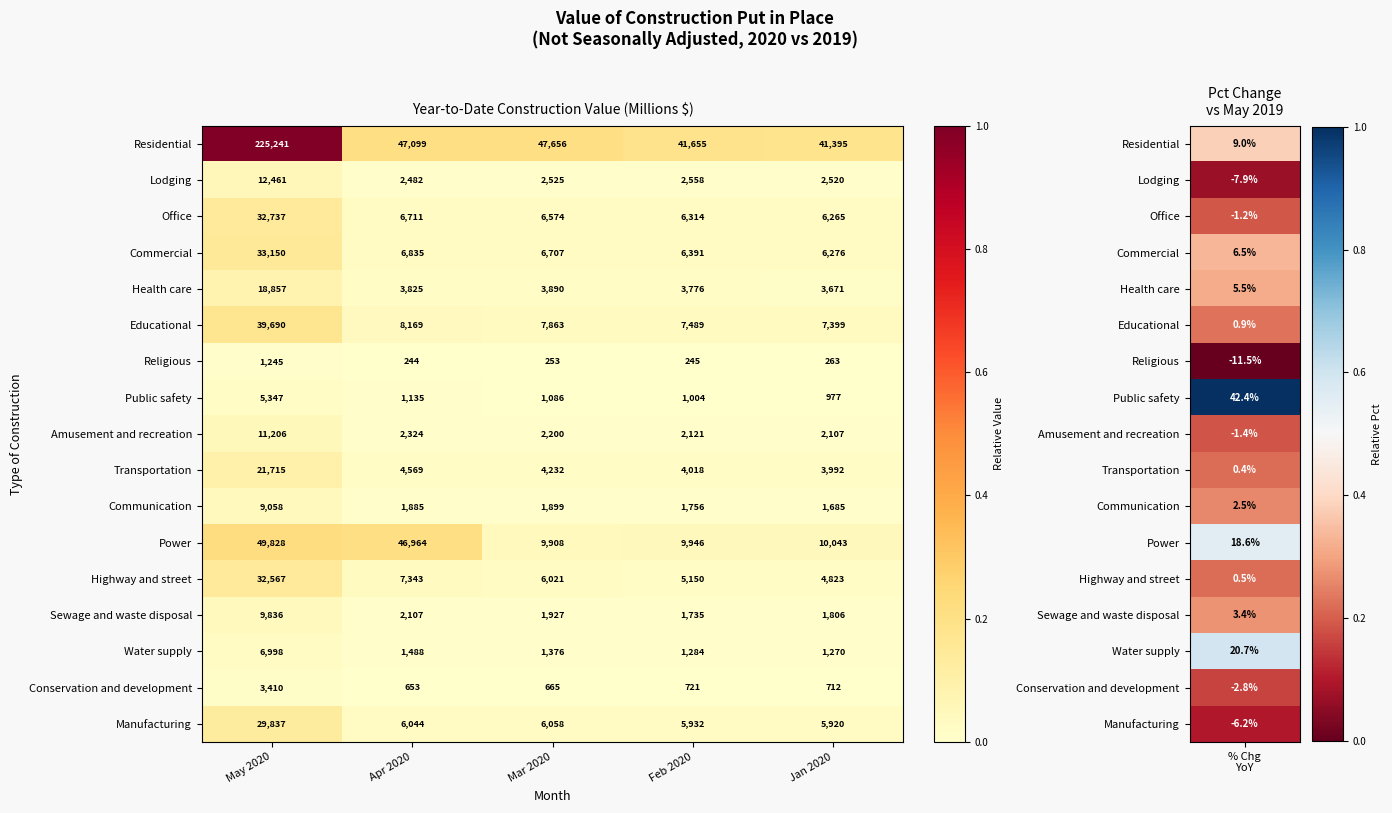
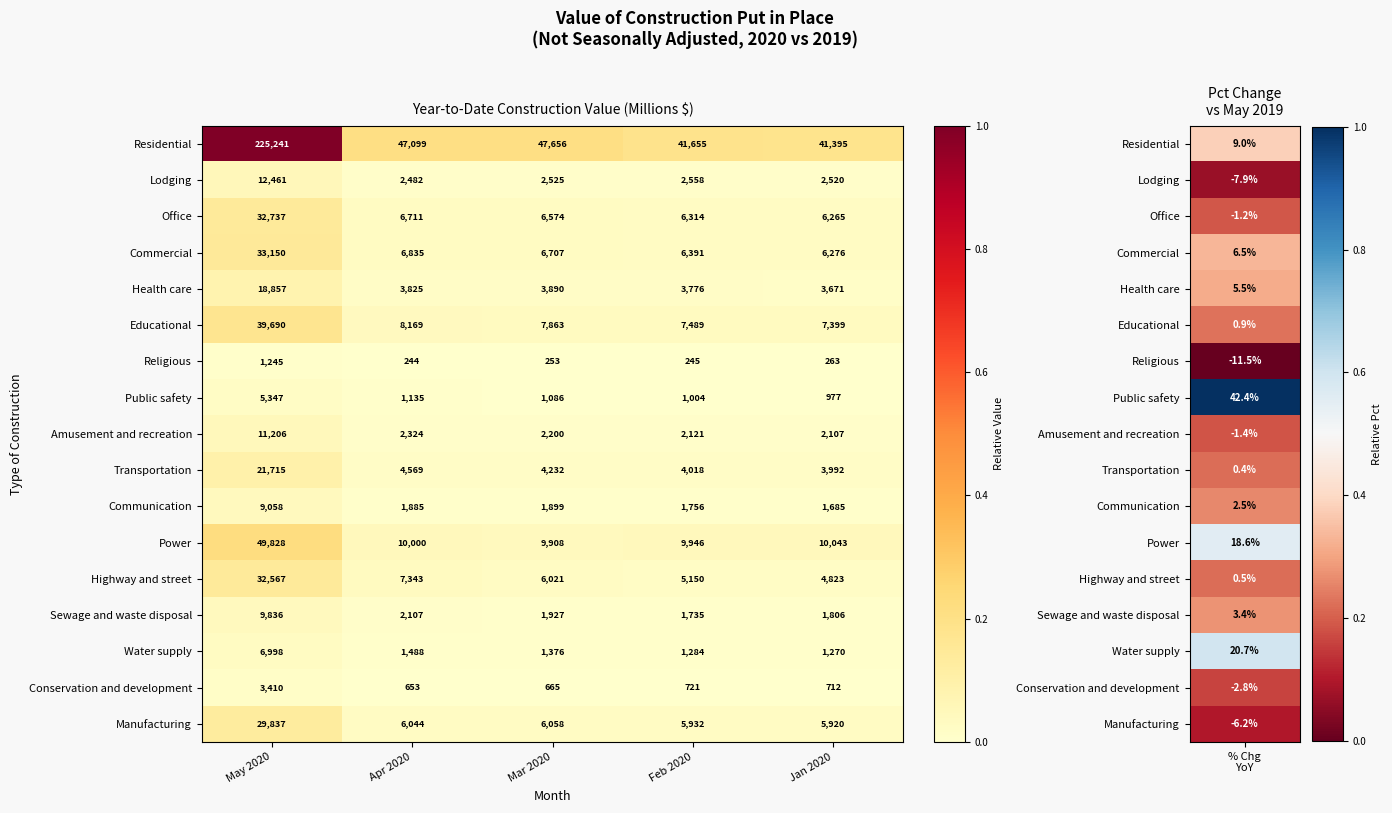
  {
    "Residential": {
      "May 2020": "225,241",
      "Apr 2020": "47,099",
      "Mar 2020": "47,656",
      "Feb 2020": "41,655",
      "Jan 2020": "41,395"
    },
    "Lodging": {
      "May 2020": "12,461",
      "Apr 2020": "2,482",
      "Mar 2020": "2,525",
      "Feb 2020": "2,558",
      "Jan 2020": "2,520"
    },
    "Office": {
      "May 2020": "32,737",
      "Apr 2020": "6,711",
      "Mar 2020": "6,574",
      "Feb 2020": "6,314",
      "Jan 2020": "6,265"
    },
    "Commercial": {
      "May 2020": "33,150",
      "Apr 2020": "6,835",
      "Mar 2020": "6,707",
      "Feb 2020": "6,391",
      "Jan 2020": "6,276"
    },
    "Health care": {
      "May 2020": "18,857",
      "Apr 2020": "3,825",
      "Mar 2020": "3,890",
      "Feb 2020": "3,776",
      "Jan 2020": "3,671"
    },
    "Educational": {
      "May 2020": "39,690",
      "Apr 2020": "8,169",
      "Mar 2020": "7,863",
      "Feb 2020": "7,489",
      "Jan 2020": "7,399"
    },
    "Religious": {
      "May 2020": "1,245",
      "Apr 2020": "244",
      "Mar 2020": "253",
      "Feb 2020": "245",
      "Jan 2020": "263"
    },
    "Public safety": {
      "May 2020": "5,347",
      "Apr 2020": "1,135",
      "Mar 2020": "1,086",
      "Feb 2020": "1,004",
      "Jan 2020": "977"
    },
    "Amusement and recreation": {
      "May 2020": "11,206",
      "Apr 2020": "2,324",
      "Mar 2020": "2,200",
      "Feb 2020": "2,121",
      "Jan 2020": "2,107"
    },
    "Transportation": {
      "May 2020": "21,715",
      "Apr 2020": "4,569",
      "Mar 2020": "4,232",
      "Feb 2020": "4,018",
      "Jan 2020": "3,992"
    },
    "Communication": {
      "May 2020": "9,058",
      "Apr 2020": "1,885",
      "Mar 2020": "1,899",
      "Feb 2020": "1,756",
      "Jan 2020": "1,685"
    },
    "Power": {
      "May 2020": "49,828",
-     "Apr 2020": "46,964",
+     "Apr 2020": "10,000",
      "Mar 2020": "9,908",
      "Feb 2020": "9,946",
      "Jan 2020": "10,043"
    },
    "Highway and street": {
      "May 2020": "32,567",
      "Apr 2020": "7,343",
      "Mar 2020": "6,021",
      "Feb 2020": "5,150",
      "Jan 2020": "4,823"
    },
    "Sewage and waste disposal": {
      "May 2020": "9,836",
      "Apr 2020": "2,107",
      "Mar 2020": "1,927",
      "Feb 2020": "1,735",
      "Jan 2020": "1,806"
    },
    "Water supply": {
      "May 2020": "6,998",
      "Apr 2020": "1,488",
      "Mar 2020": "1,376",
      "Feb 2020": "1,284",
      "Jan 2020": "1,270"
    },
    "Conservation and development": {
      "May 2020": "3,410",
      "Apr 2020": "653",
      "Mar 2020": "665",
      "Feb 2020": "721",
      "Jan 2020": "712"
    },
    "Manufacturing": {
      "May 2020": "29,837",
      "Apr 2020": "6,044",
      "Mar 2020": "6,058",
      "Feb 2020": "5,932",
      "Jan 2020": "5,920"
    }
  }
